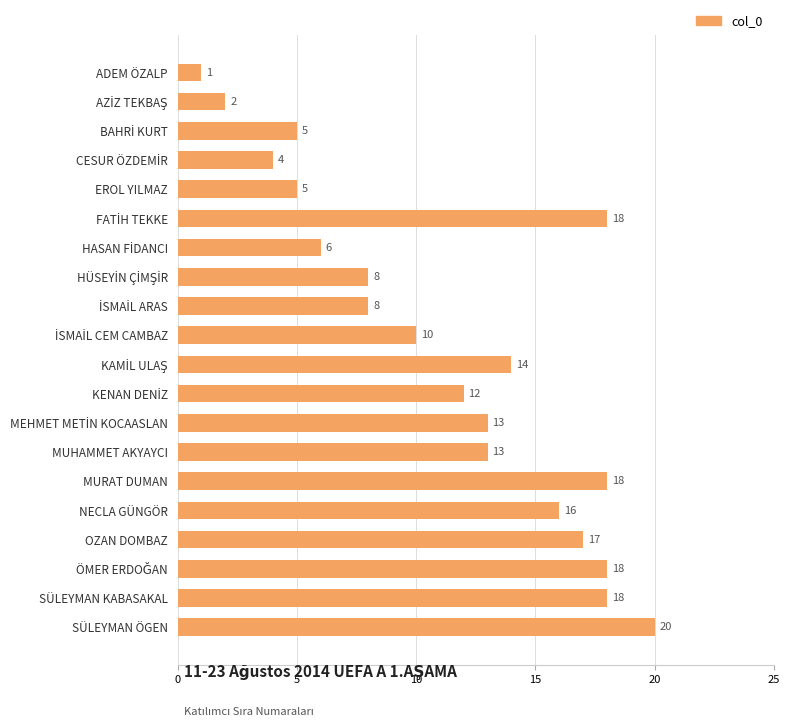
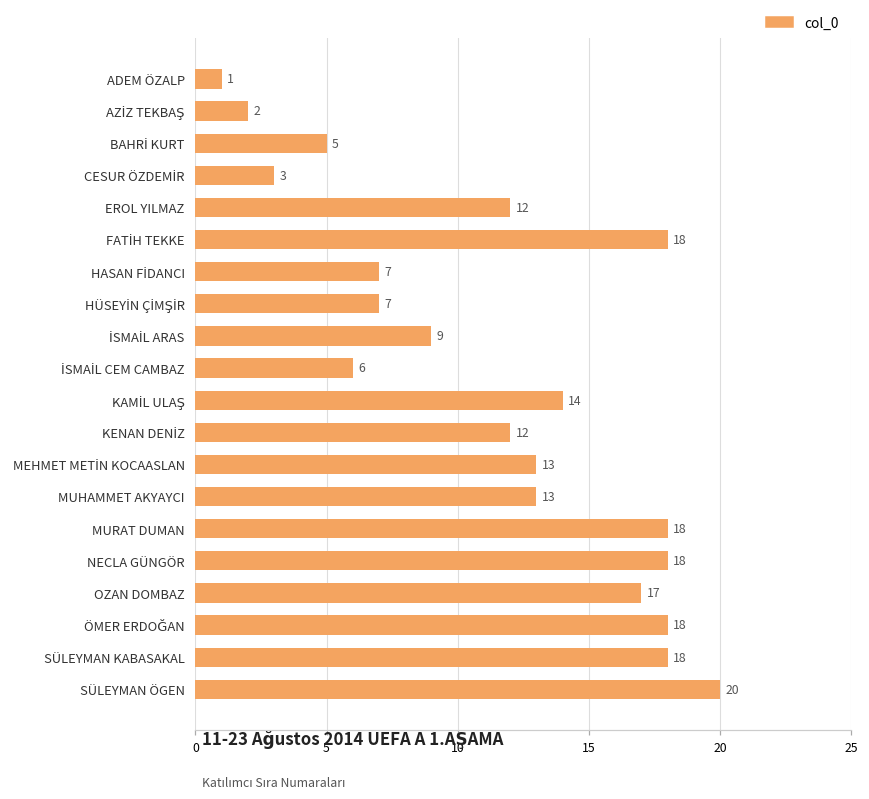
  {
    "ADEM ÖZALP": 1,
    "AZİZ TEKBAŞ": 2,
    "BAHRİ KURT": 5,
-   "CESUR ÖZDEMİR": 4,
-   "EROL YILMAZ": 5,
+   "CESUR ÖZDEMİR": 3,
+   "EROL YILMAZ": 12,
    "FATİH TEKKE": 18,
-   "HASAN FİDANCI": 6,
-   "HÜSEYİN ÇİMŞİR": 8,
-   "İSMAİL ARAS": 8,
-   "İSMAİL CEM CAMBAZ": 10,
+   "HASAN FİDANCI": 7,
+   "HÜSEYİN ÇİMŞİR": 7,
+   "İSMAİL ARAS": 9,
+   "İSMAİL CEM CAMBAZ": 6,
    "KAMİL ULAŞ": 14,
    "KENAN DENİZ": 12,
    "MEHMET METİN KOCAASLAN": 13,
    "MUHAMMET AKYAYCI": 13,
    "MURAT DUMAN": 18,
-   "NECLA GÜNGÖR": 16,
+   "NECLA GÜNGÖR": 18,
    "OZAN DOMBAZ": 17,
    "ÖMER ERDOĞAN": 18,
    "SÜLEYMAN KABASAKAL": 18,
    "SÜLEYMAN ÖGEN": 20
  }
